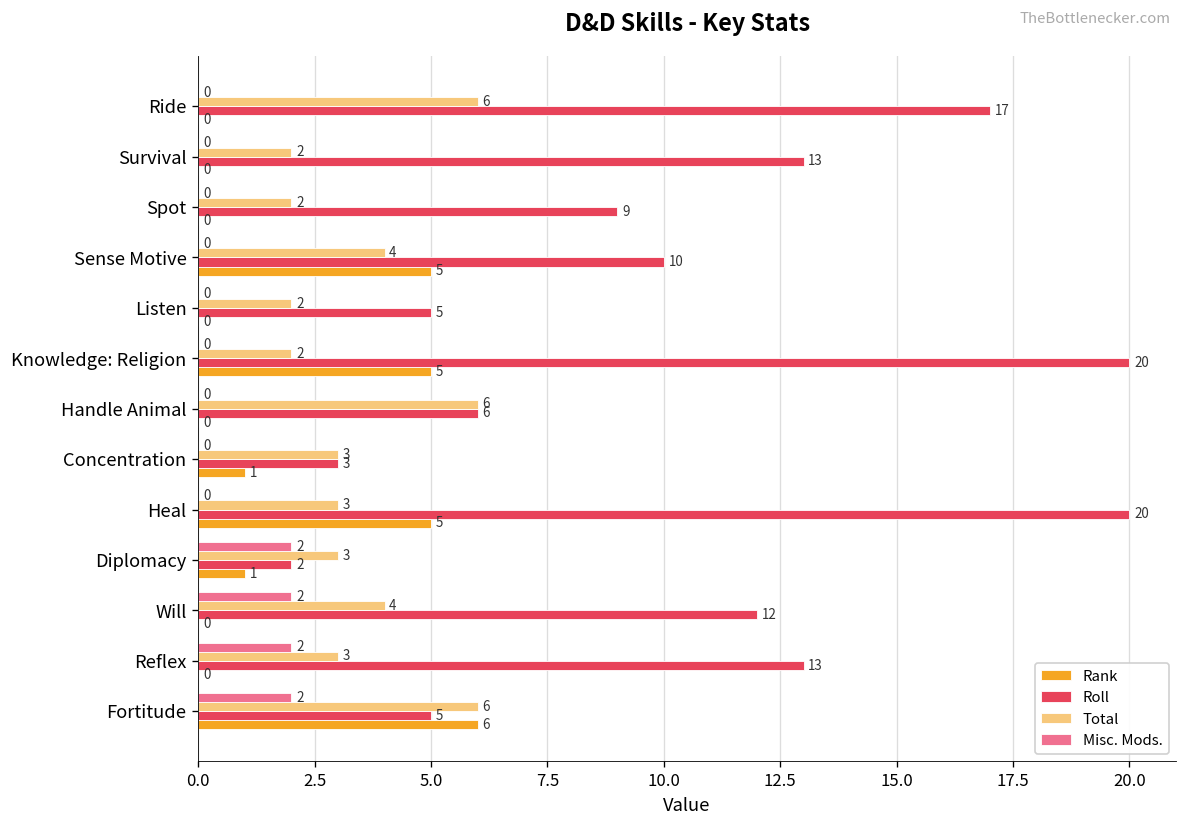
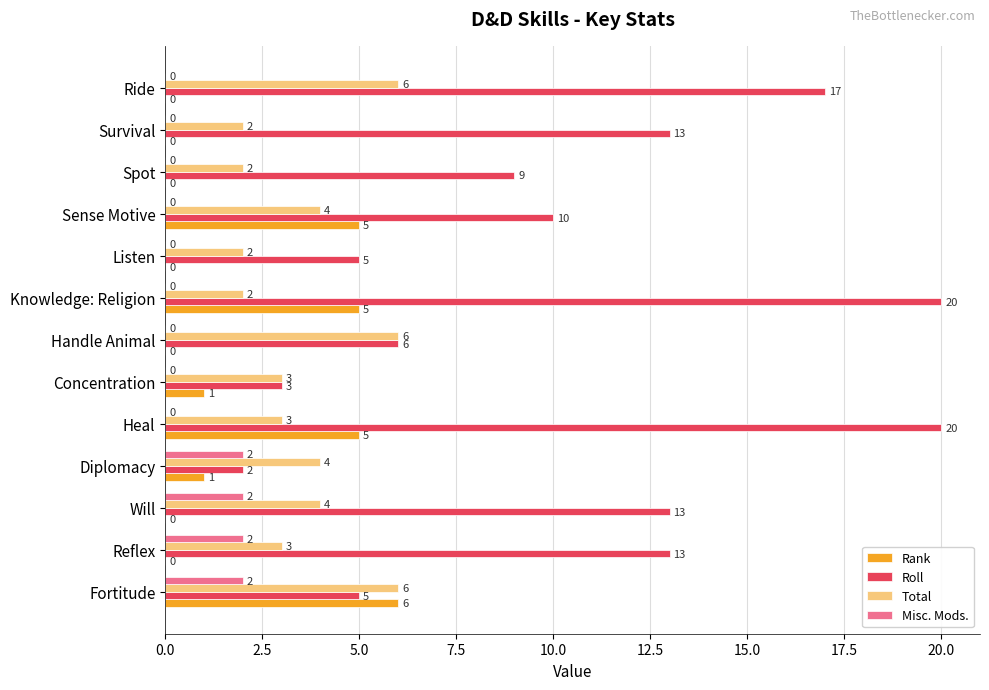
  {
    "Rank": {
      "Ride": 0,
      "Survival": 0,
      "Spot": 0,
      "Sense Motive": 5,
      "Listen": 0,
      "Knowledge: Religion": 5,
      "Handle Animal": 0,
      "Concentration": 1,
      "Heal": 5,
      "Diplomacy": 1,
      "Will": 0,
      "Reflex": 0,
      "Fortitude": 6
    },
    "Roll": {
      "Ride": 17,
      "Survival": 13,
      "Spot": 9,
      "Sense Motive": 10,
      "Listen": 5,
      "Knowledge: Religion": 20,
      "Heal": 20,
      "Diplomacy": 2,
-     "Will": 12,
+     "Will": 13,
      "Reflex": 13,
      "Fortitude": 5
    },
    "Total": {
      "Ride": 6,
      "Survival": 2,
      "Spot": 2,
      "Sense Motive": 4,
      "Listen": 2,
      "Knowledge: Religion": 2,
      "Heal": 3,
-     "Diplomacy": 3,
+     "Diplomacy": 4,
      "Will": 4,
      "Reflex": 3,
      "Fortitude": 6
    },
    "Misc. Mods.": {
      "Ride": 0,
      "Survival": 0,
      "Spot": 0,
      "Sense Motive": 0,
      "Listen": 0,
      "Knowledge: Religion": 0,
      "Handle Animal": 0,
      "Concentration": 0,
      "Heal": 0,
      "Diplomacy": 2,
      "Will": 2,
      "Reflex": 2,
      "Fortitude": 2
    }
  }
